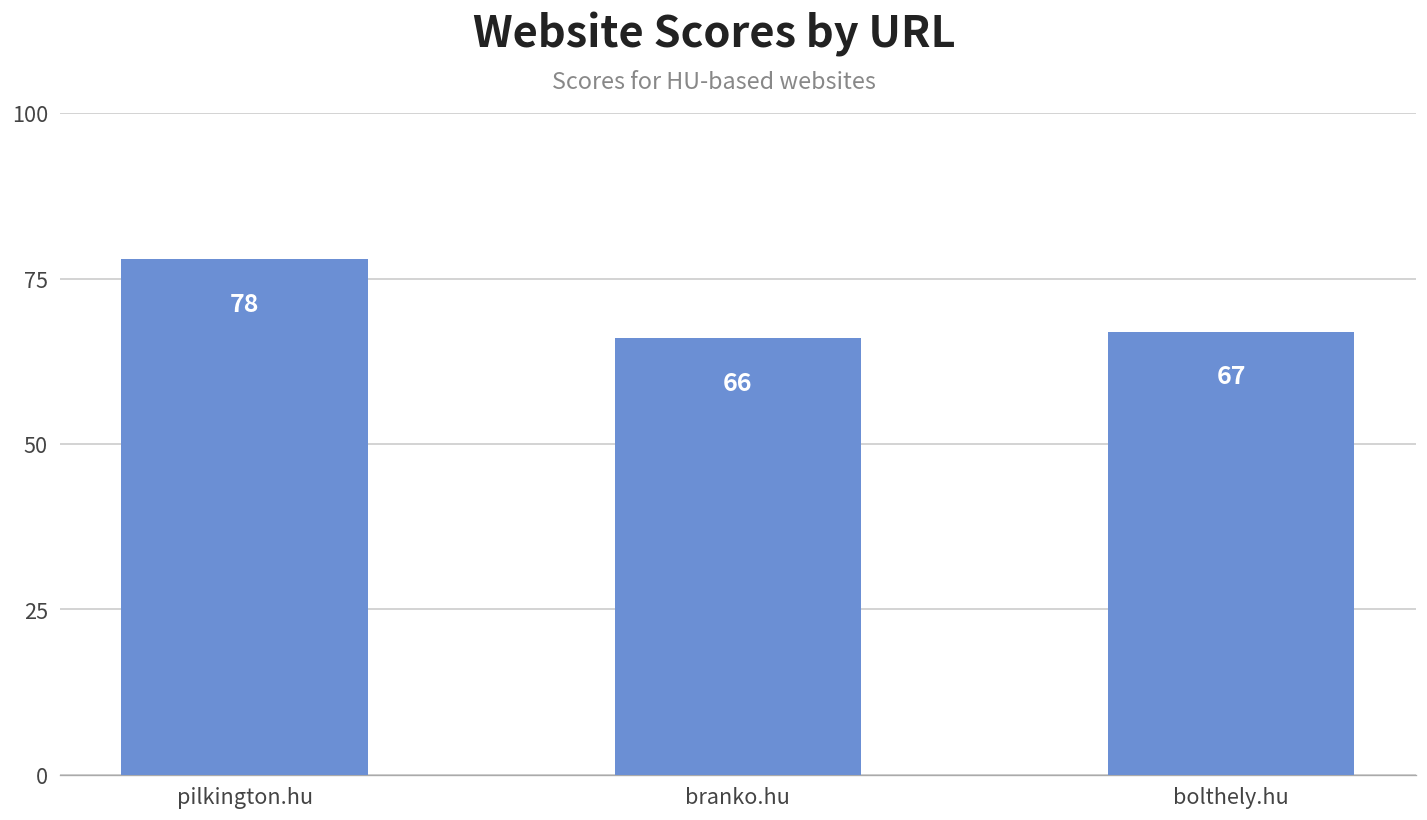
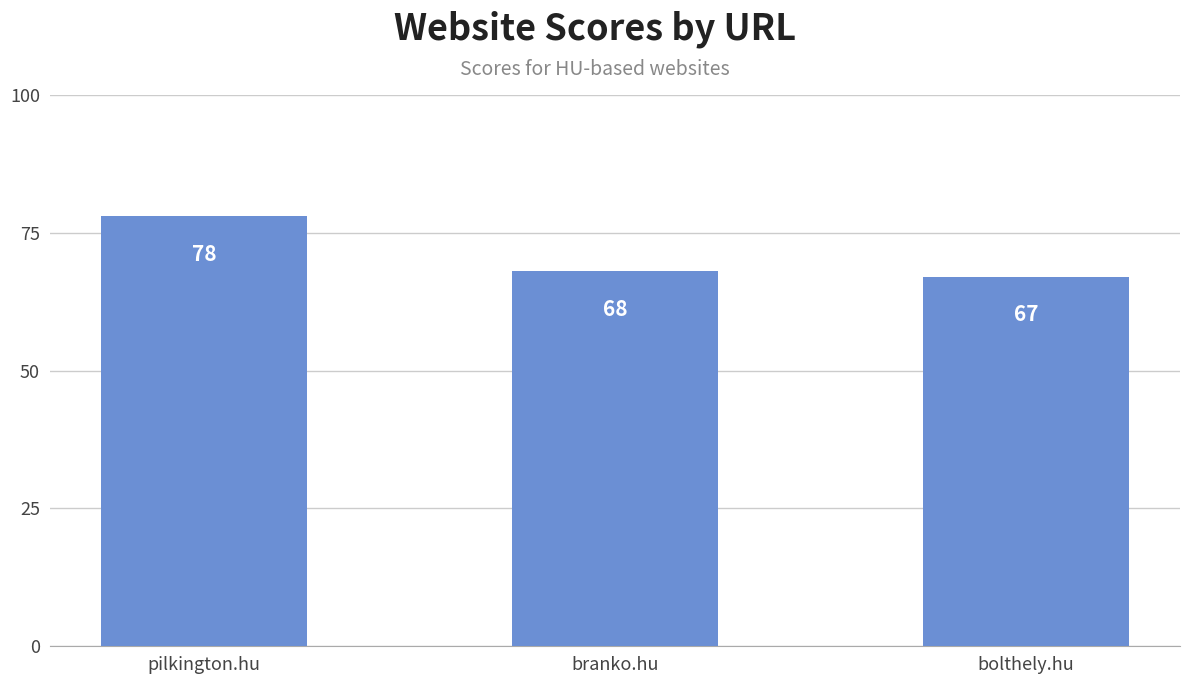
  {
    "pilkington.hu": 78,
-   "branko.hu": 66,
+   "branko.hu": 68,
    "bolthely.hu": 67
  }
